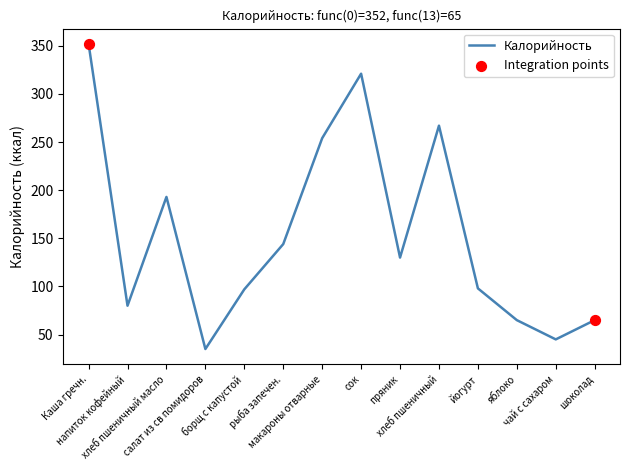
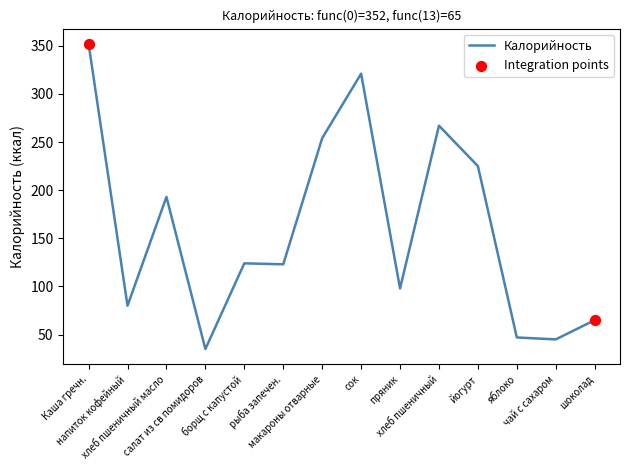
  {
    "Калорийность": {
      "напиток кофейный": 80,
      "хлеб пшеничный масло": 190,
      "салат из св помидоров": 40,
-     "борщ с капустой": 100,
-     "рыба запечен.": 140,
+     "борщ с капустой": 120,
+     "рыба запечен.": 120,
      "макароны отварные": 250,
      "сок": 320,
-     "пряник": 130,
+     "пряник": 100,
      "хлеб пшеничный": 270,
-     "йогурт": 100,
-     "яблоко": 70,
+     "йогурт": 230,
+     "яблоко": 50,
      "чай с сахаром": 50
    }
  }
